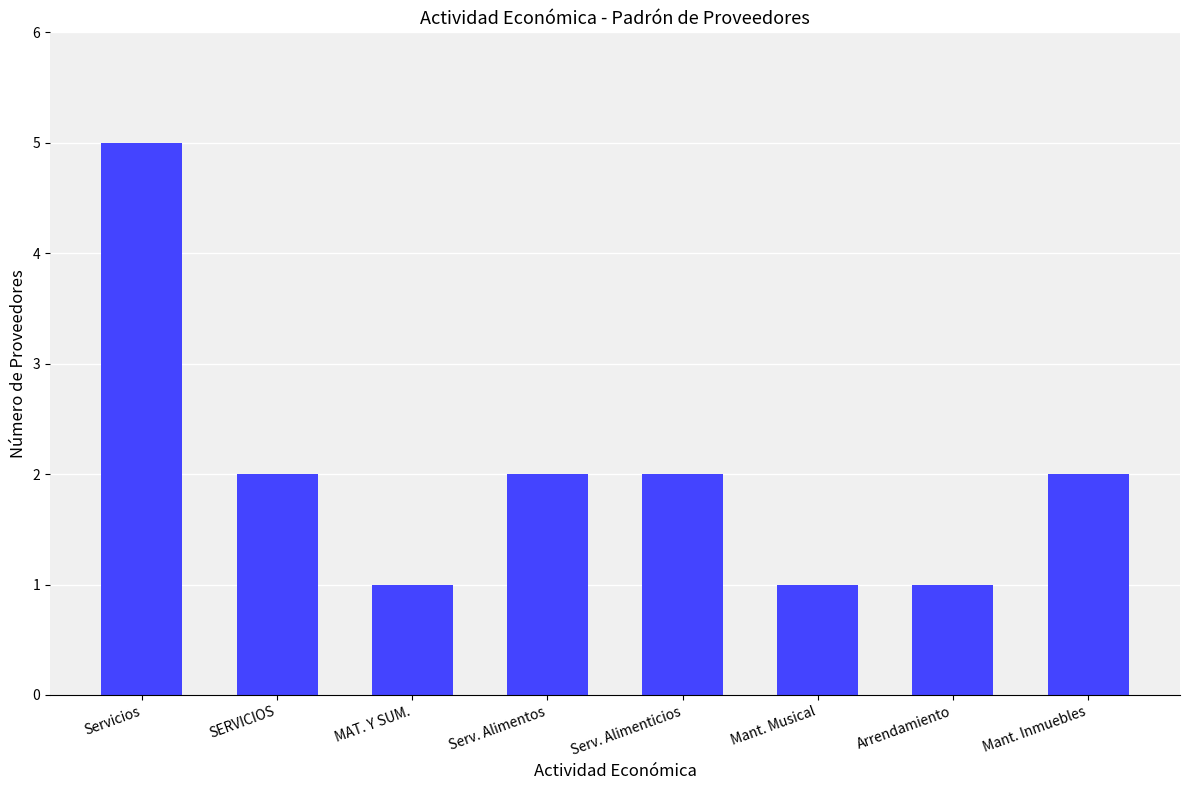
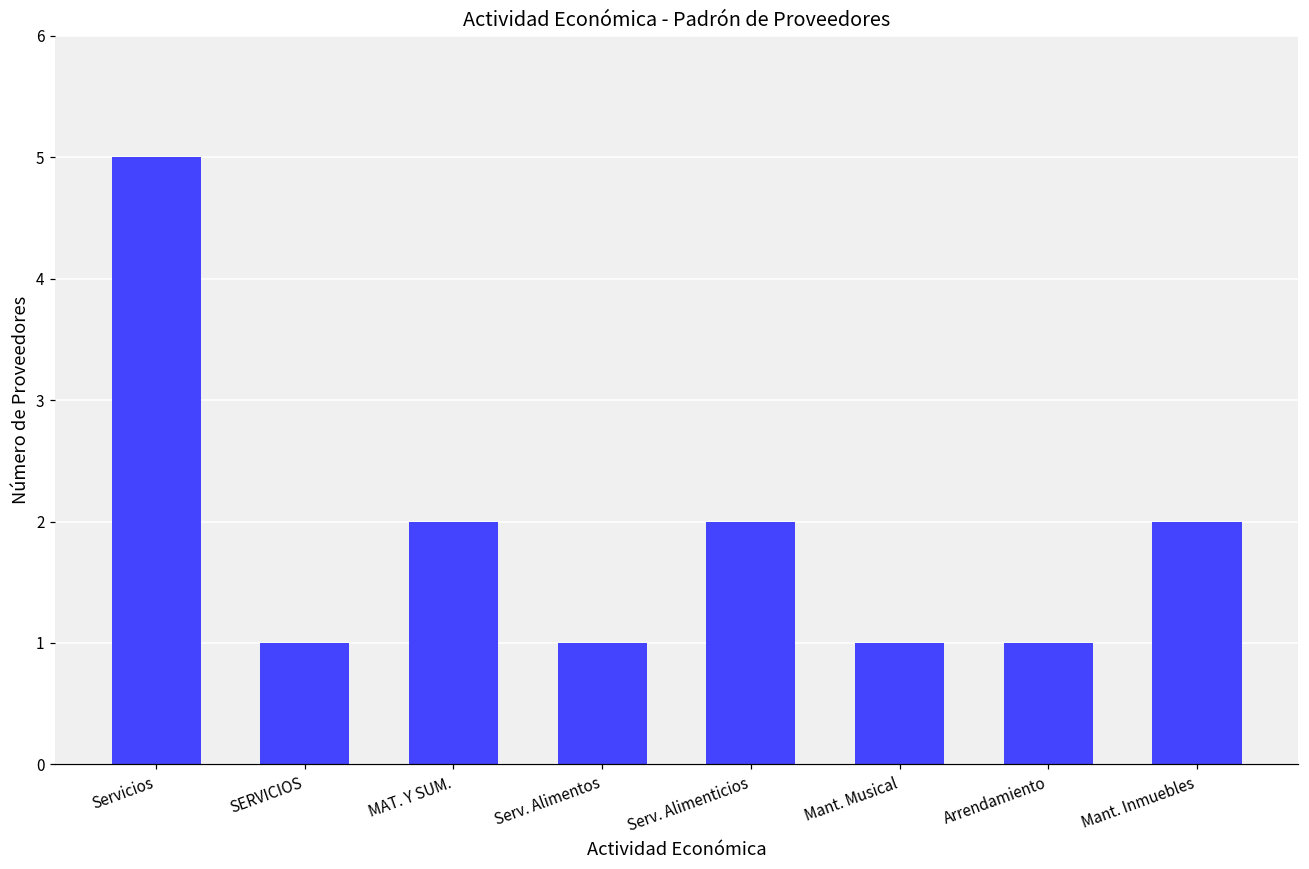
  {
    "Servicios": 5,
-   "SERVICIOS": 2,
-   "MAT. Y SUM.": 1,
-   "Serv. Alimentos": 2,
+   "SERVICIOS": 1,
+   "MAT. Y SUM.": 2,
+   "Serv. Alimentos": 1,
    "Serv. Alimenticios": 2,
    "Mant. Musical": 1,
    "Arrendamiento": 1,
    "Mant. Inmuebles": 2
  }
